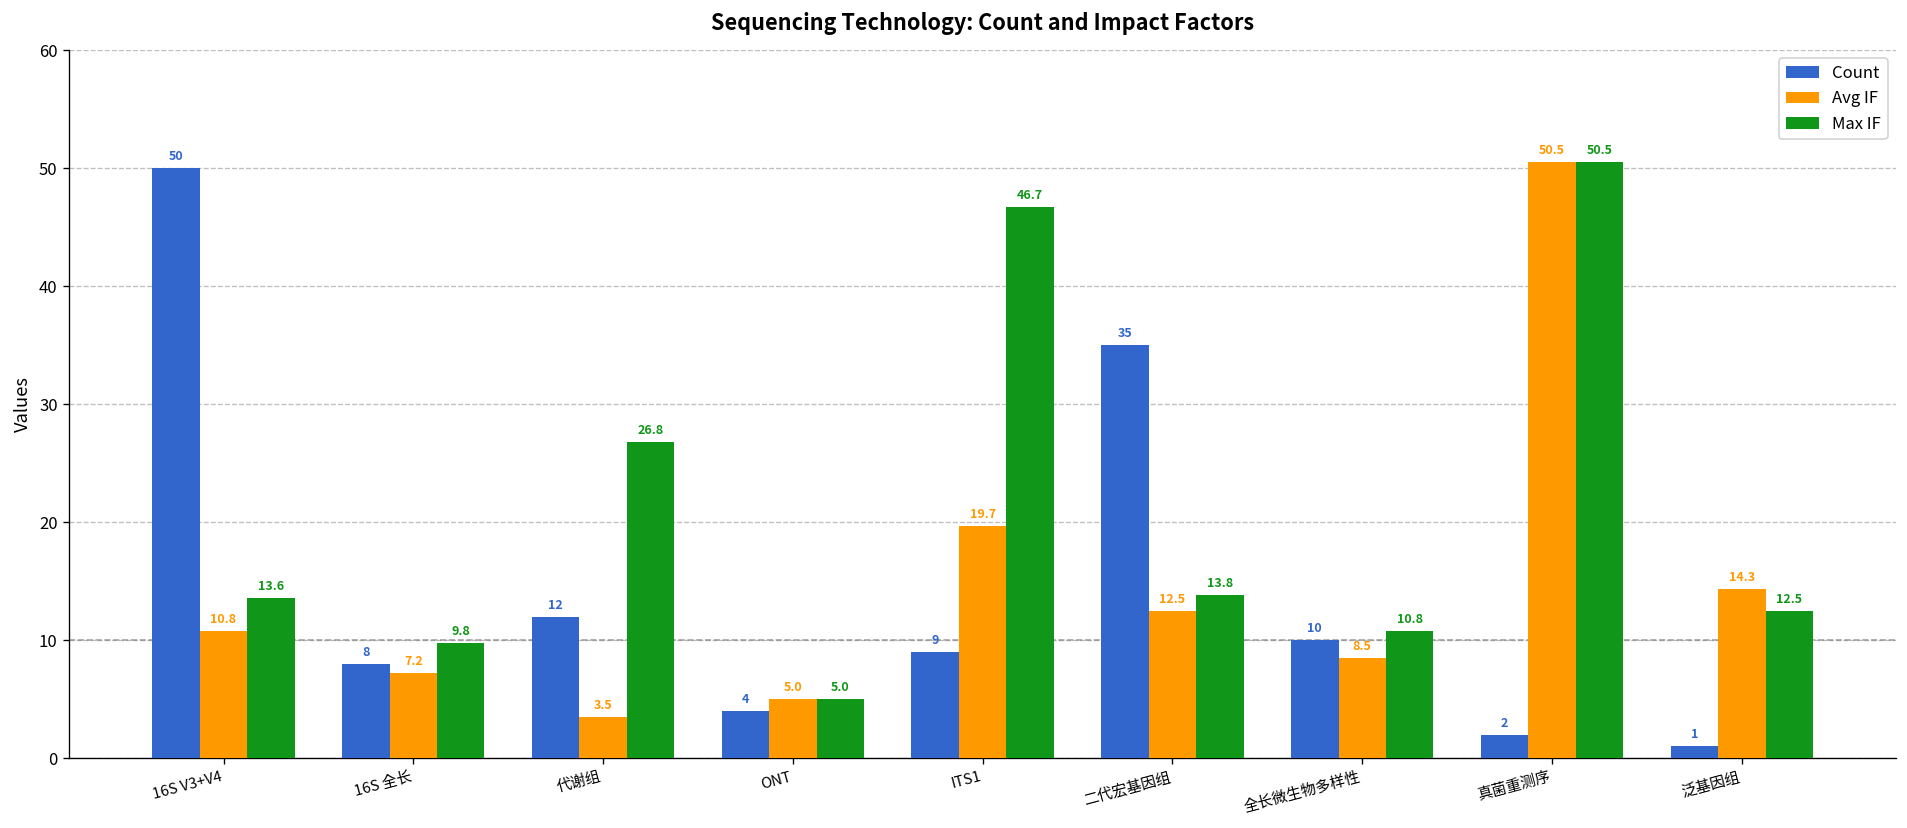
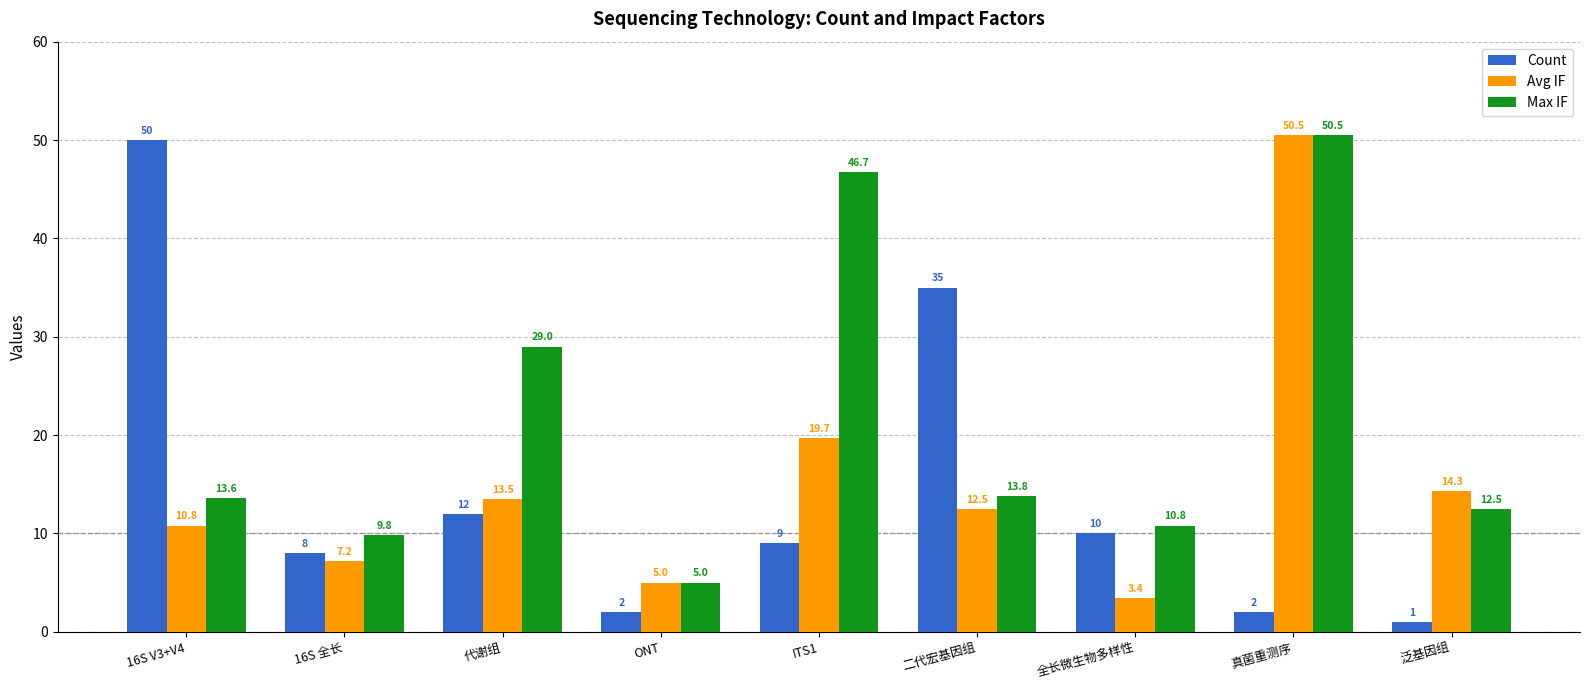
  {
    "Count": {
      "16S V3+V4": 50,
      "16S 全长": 8,
      "代谢组": 12,
-     "ONT": 4,
+     "ONT": 2,
      "ITS1": 9,
      "二代宏基因组": 35,
      "全长微生物多样性": 10,
      "真菌重测序": 2,
      "泛基因组": 1
    },
    "Avg IF": {
      "16S V3+V4": 10.8,
      "16S 全长": 7.2,
-     "代谢组": 3.5,
+     "代谢组": 13.5,
      "ONT": 5.0,
      "ITS1": 19.7,
      "二代宏基因组": 12.5,
-     "全长微生物多样性": 8.5,
+     "全长微生物多样性": 3.4,
      "真菌重测序": 50.5,
      "泛基因组": 14.3
    },
    "Max IF": {
      "16S V3+V4": 13.6,
      "16S 全长": 9.8,
-     "代谢组": 26.8,
+     "代谢组": 29.0,
      "ONT": 5.0,
      "ITS1": 46.7,
      "二代宏基因组": 13.8,
      "全长微生物多样性": 10.8,
      "真菌重测序": 50.5,
      "泛基因组": 12.5
    }
  }
